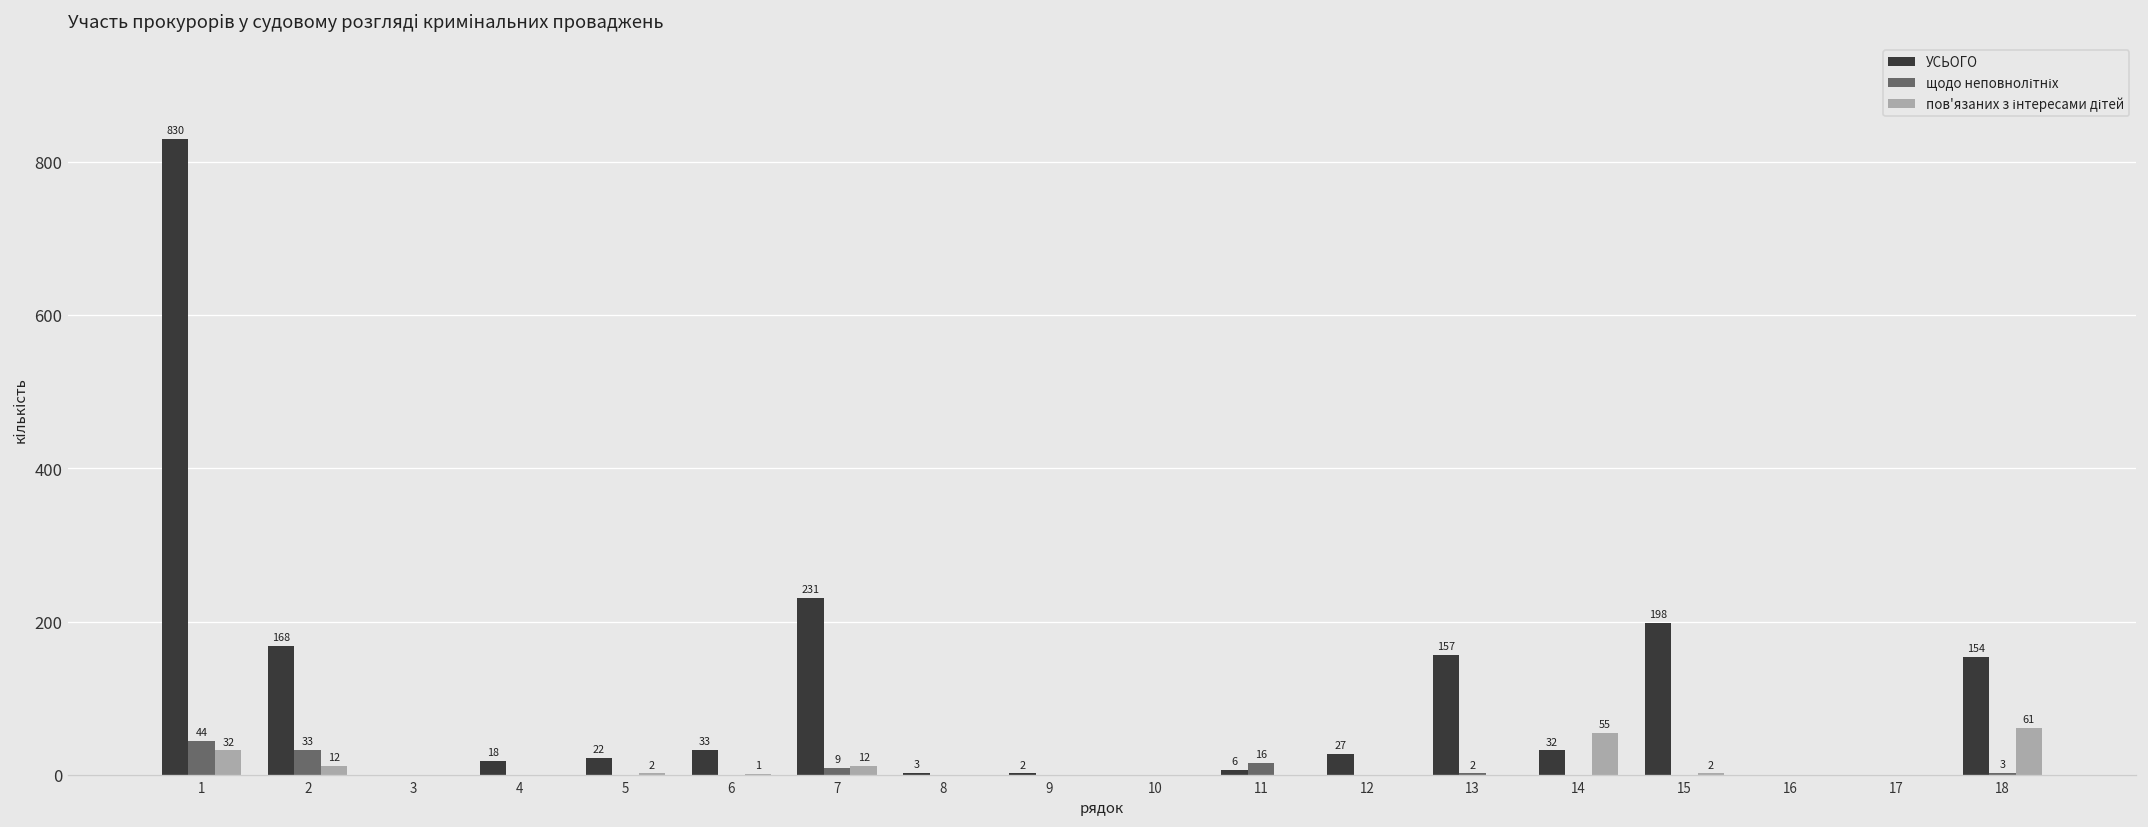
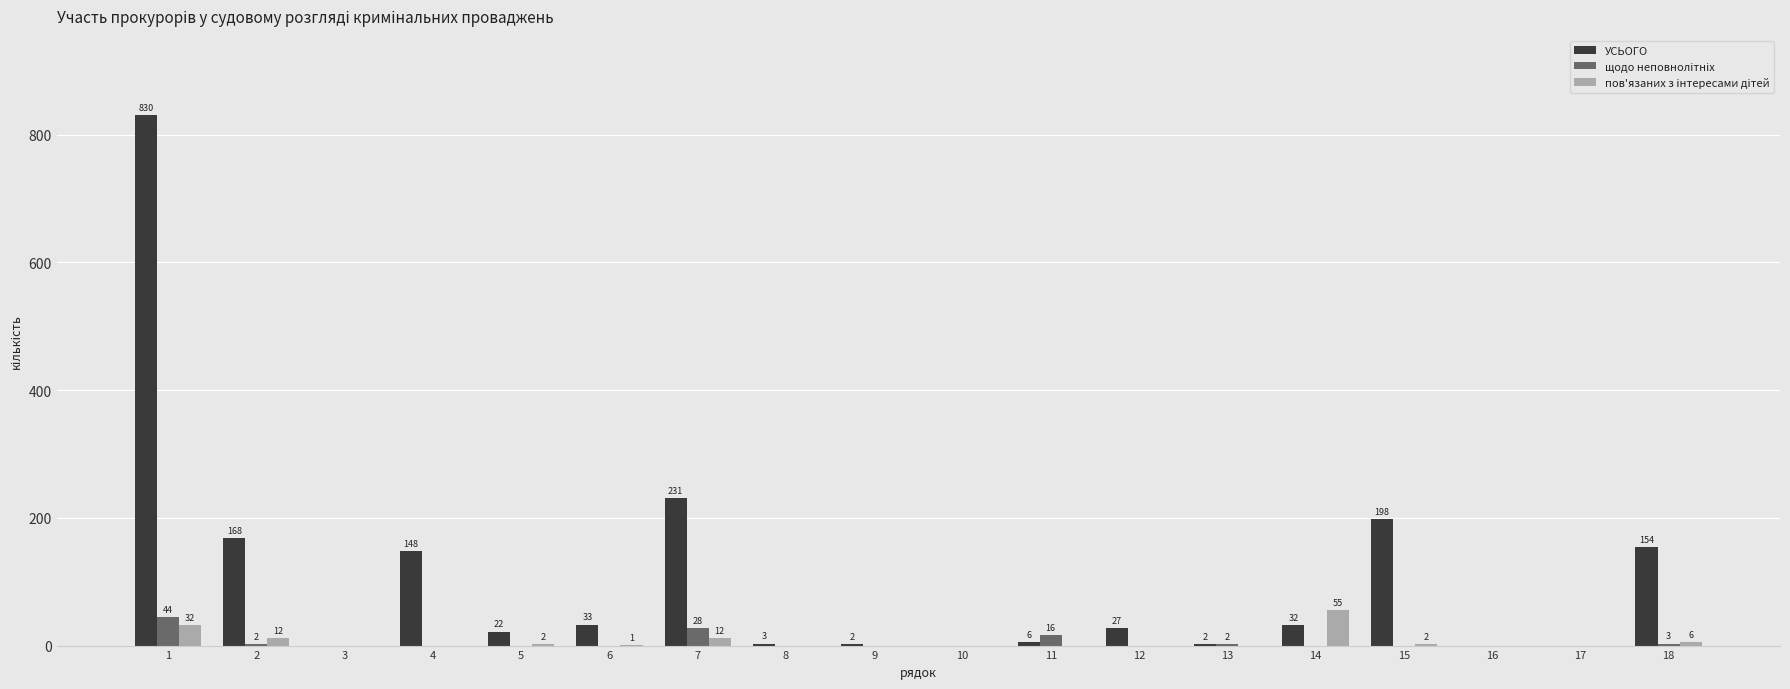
  {
    "УСЬОГО": {
      "1": 830,
      "2": 168,
-     "4": 18,
+     "4": 148,
      "5": 22,
      "6": 33,
      "7": 231,
      "8": 3,
      "9": 2,
      "11": 6,
      "12": 27,
-     "13": 157,
+     "13": 2,
      "14": 32,
      "15": 198,
      "18": 154
    },
    "щодо неповнолітніх": {
      "1": 44,
-     "2": 33,
-     "7": 9,
+     "2": 2,
+     "7": 28,
      "11": 16,
      "13": 2,
      "18": 3
    },
    "пов'язаних з інтересами дітей": {
      "1": 32,
      "2": 12,
      "5": 2,
      "6": 1,
      "7": 12,
      "14": 55,
      "15": 2,
-     "18": 61
+     "18": 6
    }
  }
